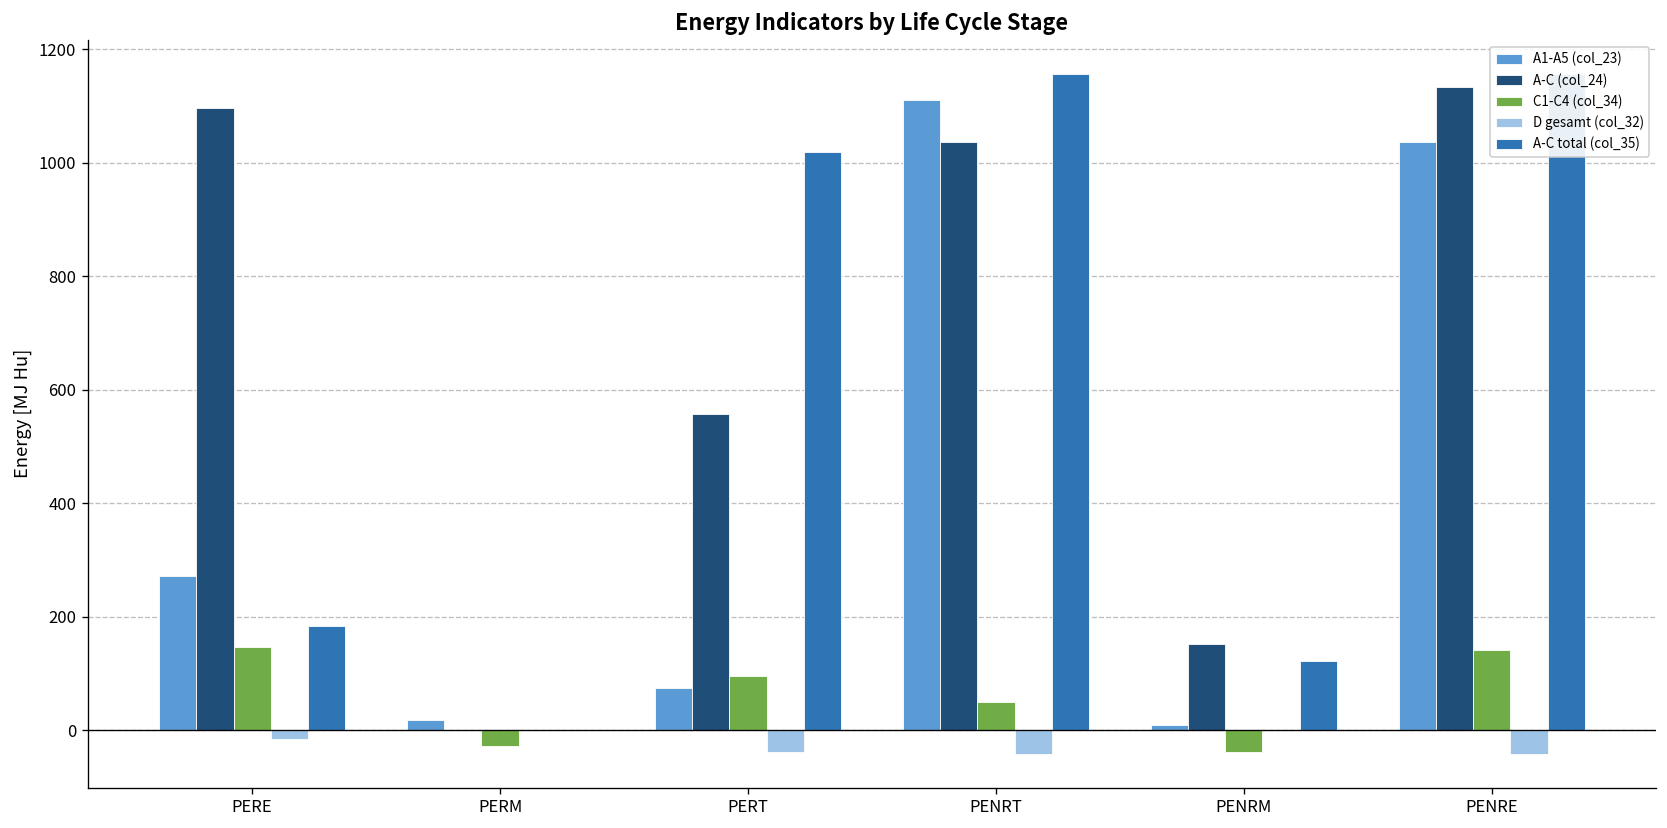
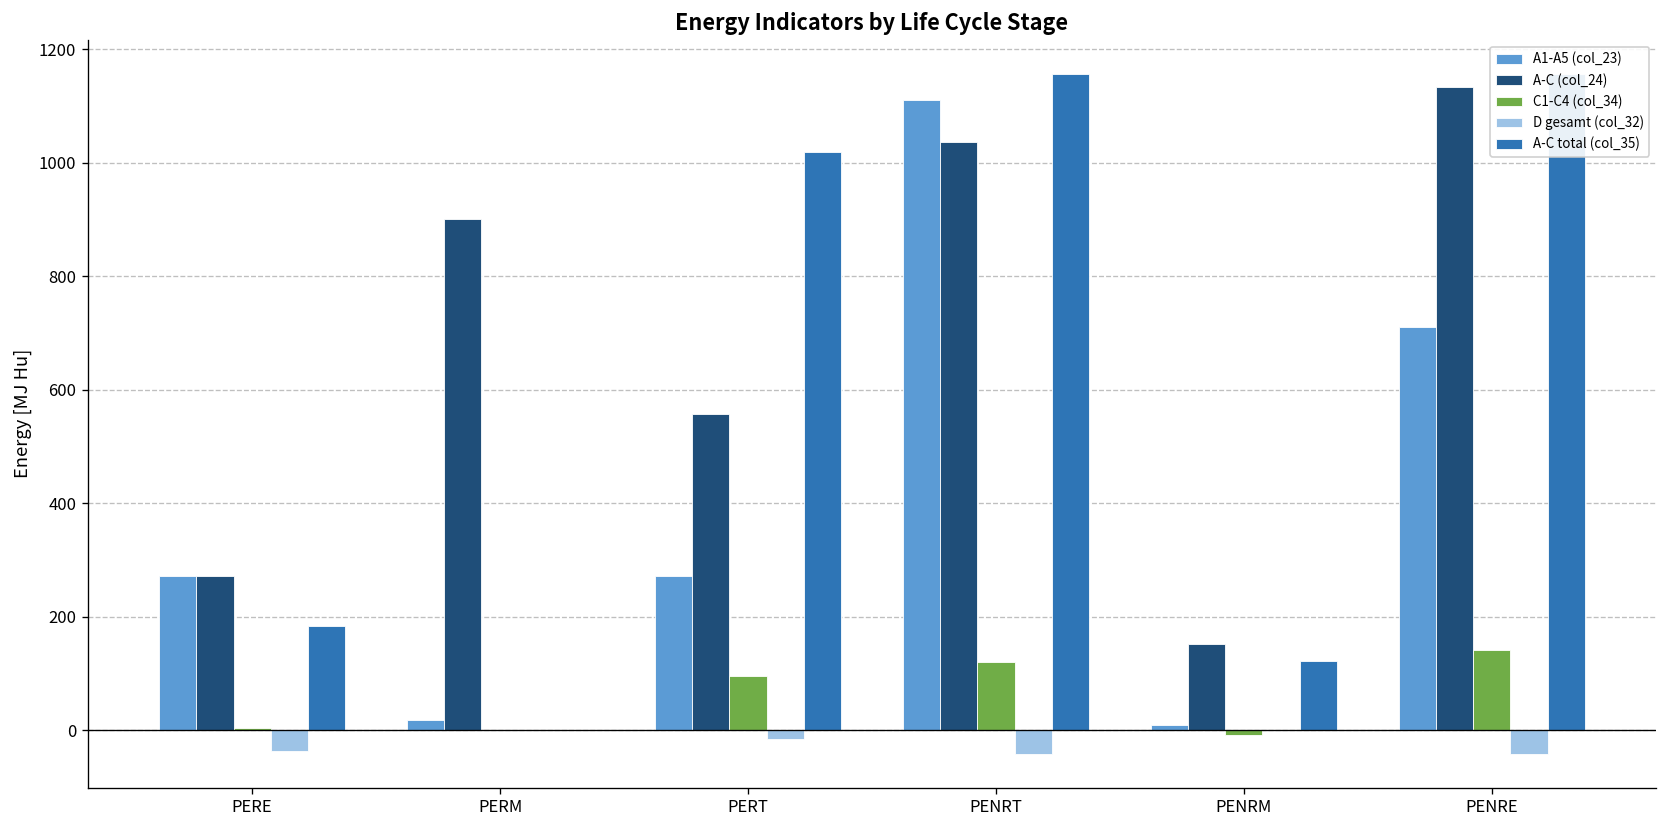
  {
    "A1-A5 (col_23)": {
      "PERE": 270,
      "PERM": 20,
-     "PERT": 70,
+     "PERT": 270,
      "PENRT": 1110,
      "PENRM": 10,
-     "PENRE": 1040
+     "PENRE": 710
    },
    "A-C (col_24)": {
-     "PERE": 1100,
-     "PERM": 0,
+     "PERE": 270,
+     "PERM": 900,
      "PERT": 560,
      "PENRT": 1040,
      "PENRM": 150,
      "PENRE": 1130
    },
    "C1-C4 (col_34)": {
-     "PERE": 150,
-     "PERM": -30,
+     "PERE": 0,
+     "PERM": 0,
      "PERT": 100,
-     "PENRT": 50,
-     "PENRM": -40,
+     "PENRT": 120,
+     "PENRM": -10,
      "PENRE": 140
    },
    "D gesamt (col_32)": {
-     "PERE": -10,
+     "PERE": -40,
      "PERM": 0,
-     "PERT": -40,
+     "PERT": -10,
      "PENRT": -40,
      "PENRM": 0,
      "PENRE": -40
    },
    "A-C total (col_35)": {
      "PERE": 180,
      "PERT": 1020,
      "PENRT": 1160,
      "PENRM": 120
    }
  }
